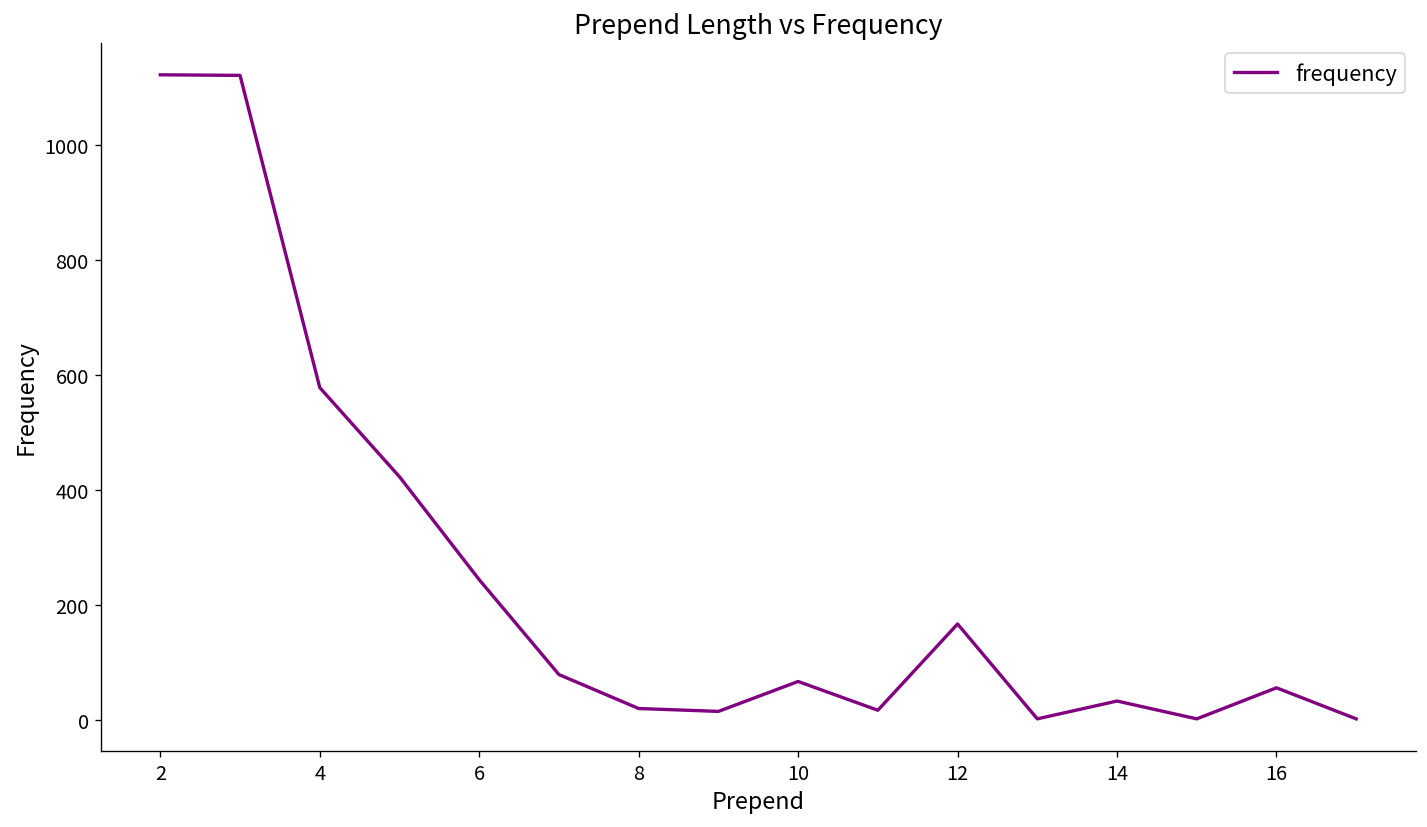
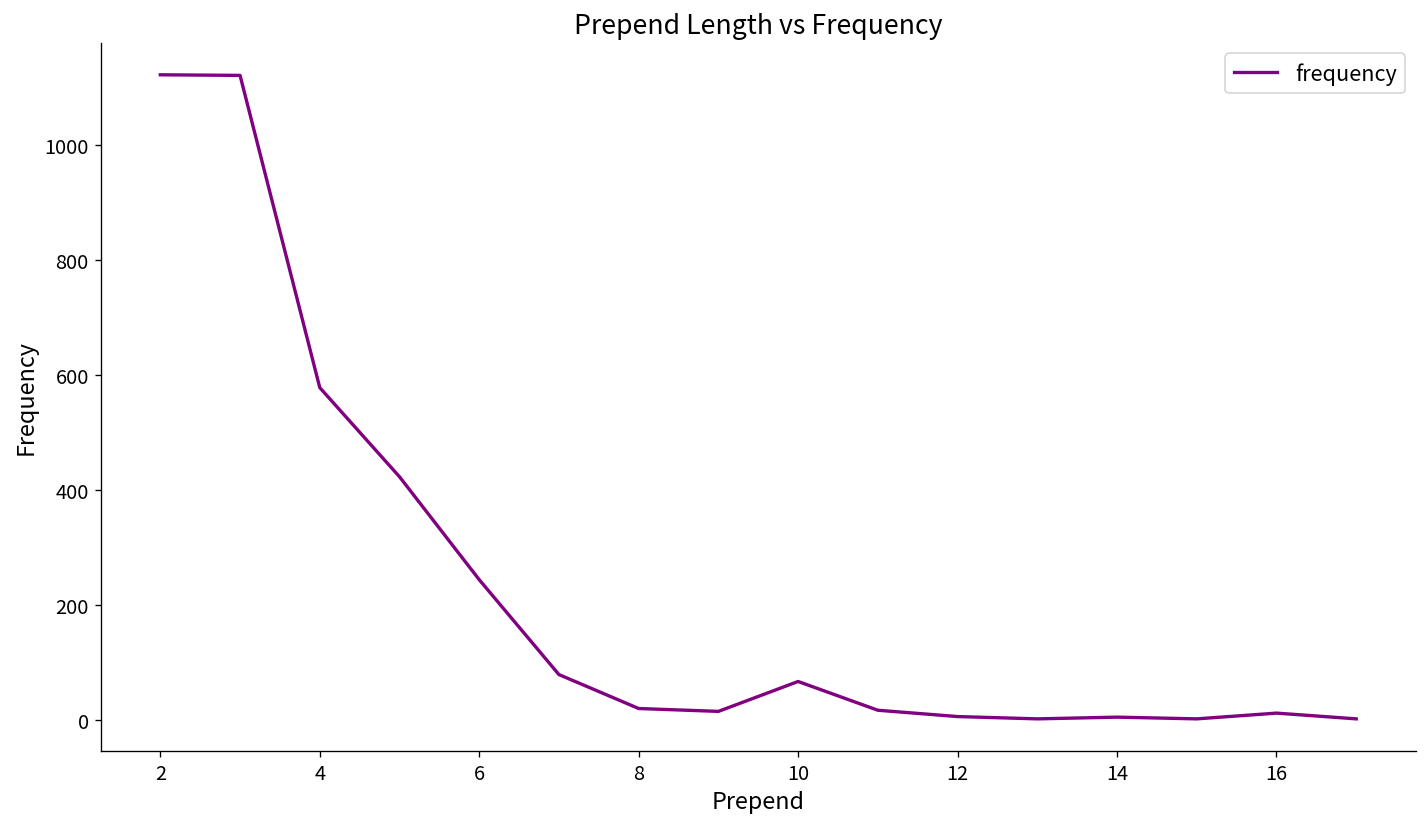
  {
    "2": 1120,
    "4": 580,
    "6": 240,
    "8": 20,
    "10": 70,
-   "12": 170,
-   "14": 30,
-   "16": 60
+   "12": 10,
+   "14": 10,
+   "16": 10
  }
